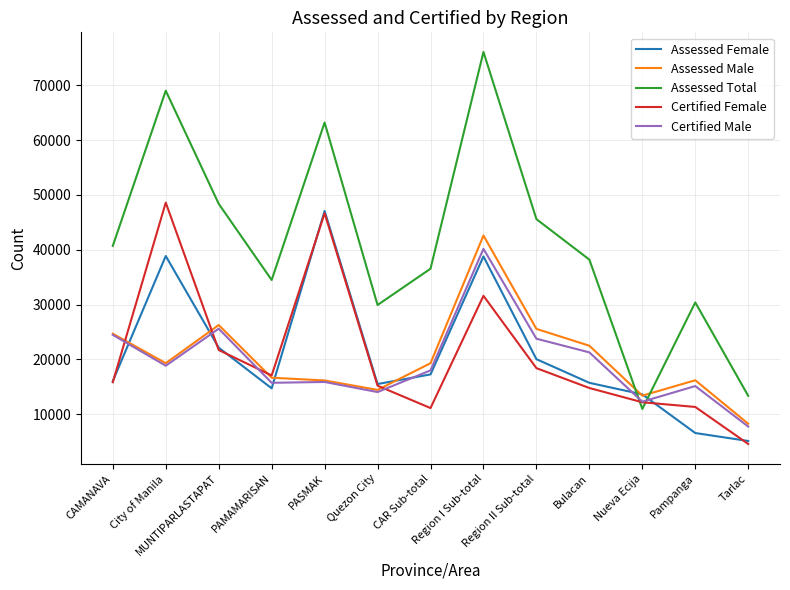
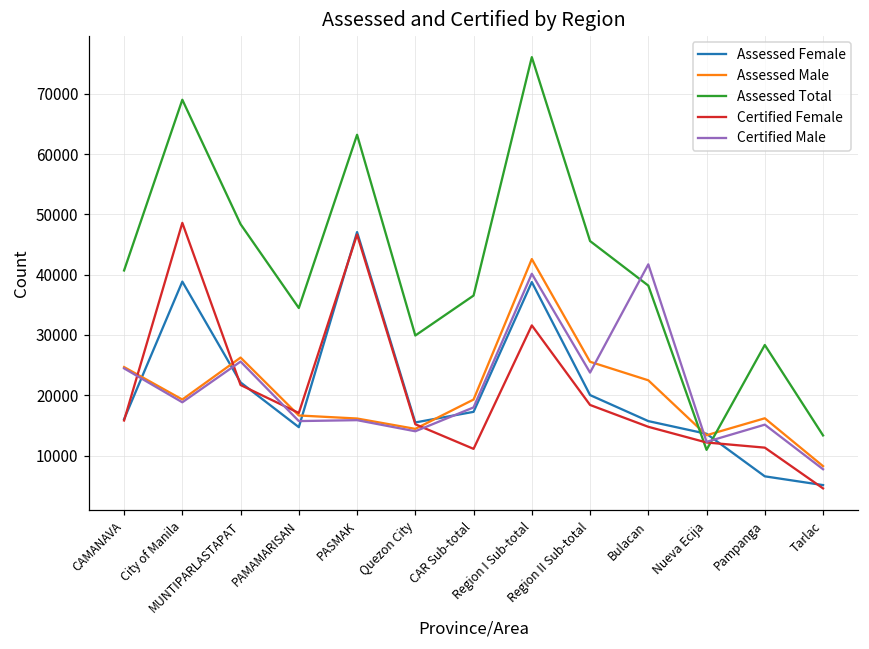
  {
    "Assessed Female": {
      "City of Manila": 39000,
      "PAMAMARISAN": 15000,
      "CAR Sub-total": 17000,
      "Region I Sub-total": 39000,
      "Region II Sub-total": 20000,
      "Bulacan": 16000,
      "Pampanga": 7000,
      "Tarlac": 5000
    },
    "Assessed Male": {
      "MUNTIPARLASTAPAT": 26000,
      "CAR Sub-total": 19000,
      "Region I Sub-total": 43000,
      "Region II Sub-total": 26000,
      "Bulacan": 22000,
      "Pampanga": 16000,
      "Tarlac": 8000
    },
    "Assessed Total": {
      "CAMANAVA": 41000,
      "City of Manila": 69000,
      "MUNTIPARLASTAPAT": 48000,
      "PAMAMARISAN": 34000,
      "PASMAK": 63000,
      "Quezon City": 30000,
      "CAR Sub-total": 37000,
      "Region I Sub-total": 76000,
      "Region II Sub-total": 46000,
      "Bulacan": 38000,
      "Nueva Ecija": 11000,
-     "Pampanga": 30000,
+     "Pampanga": 28000,
      "Tarlac": 13000
    },
    "Certified Female": {
      "City of Manila": 49000,
      "CAR Sub-total": 11000,
      "Region I Sub-total": 32000,
      "Region II Sub-total": 18000,
      "Bulacan": 15000,
      "Pampanga": 11000,
      "Tarlac": 5000
    },
    "Certified Male": {
      "MUNTIPARLASTAPAT": 26000,
      "PAMAMARISAN": 16000,
      "CAR Sub-total": 18000,
      "Region I Sub-total": 40000,
      "Region II Sub-total": 24000,
-     "Bulacan": 21000,
+     "Bulacan": 42000,
      "Pampanga": 15000,
      "Tarlac": 8000
    }
  }
